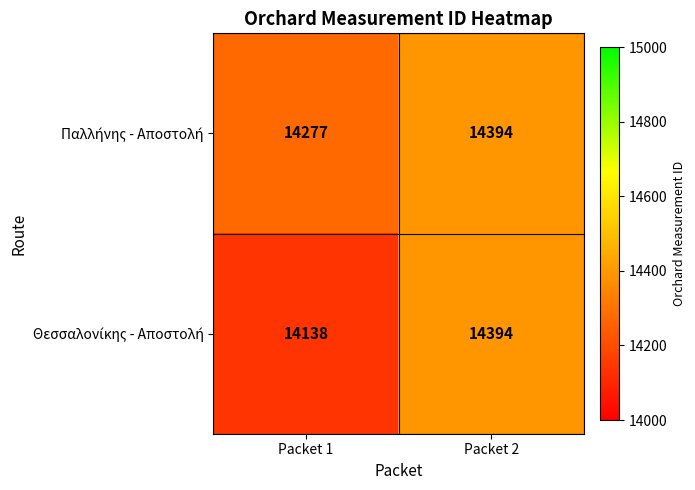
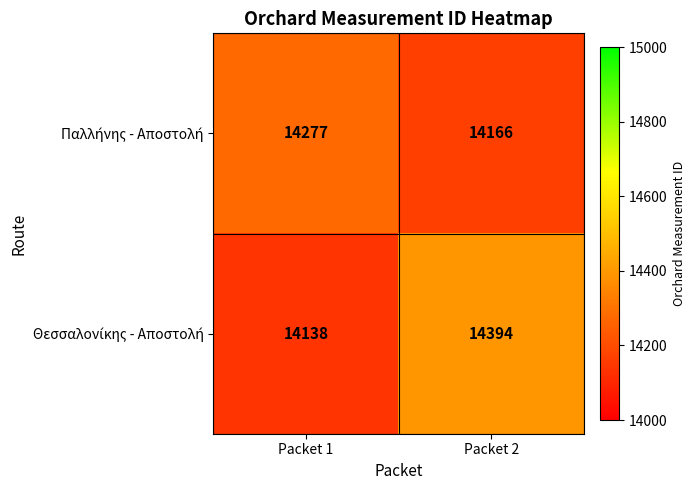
  {
    "Παλλήνης - Αποστολή": {
      "Packet 1": 14277,
-     "Packet 2": 14394
+     "Packet 2": 14166
    },
    "Θεσσαλονίκης - Αποστολή": {
      "Packet 1": 14138,
      "Packet 2": 14394
    }
  }
